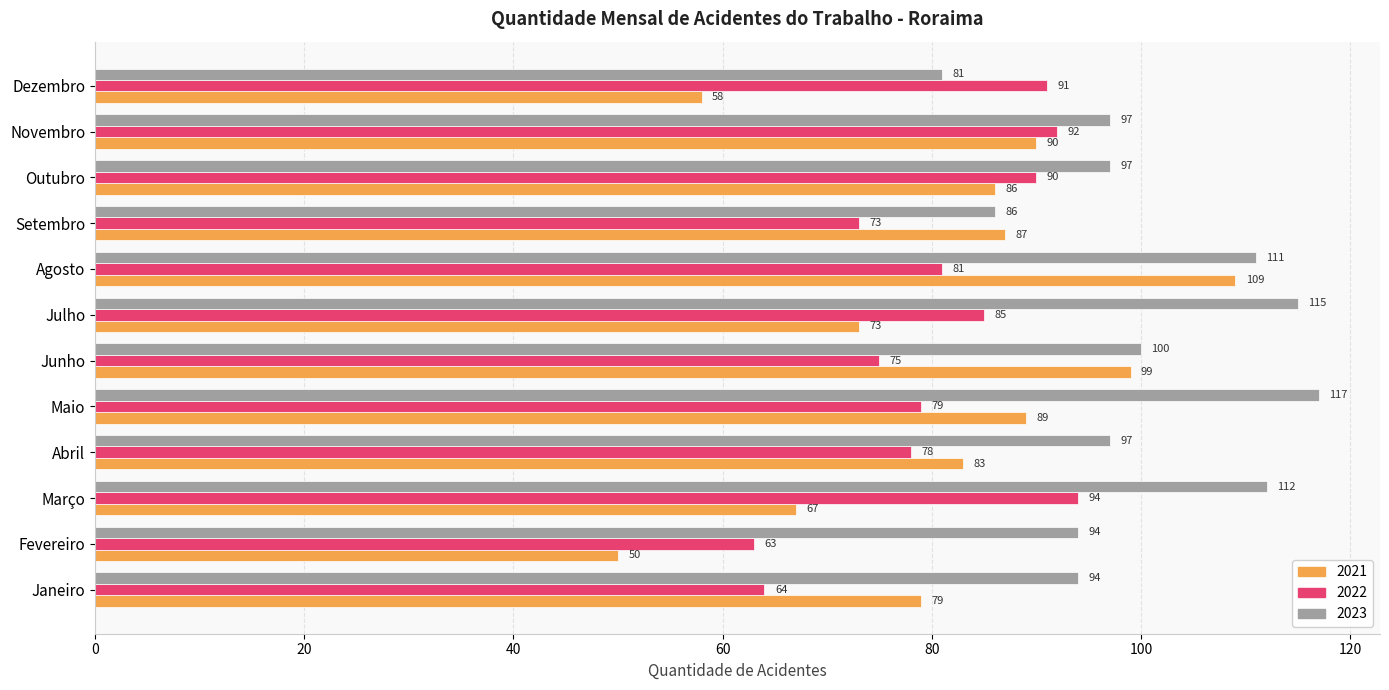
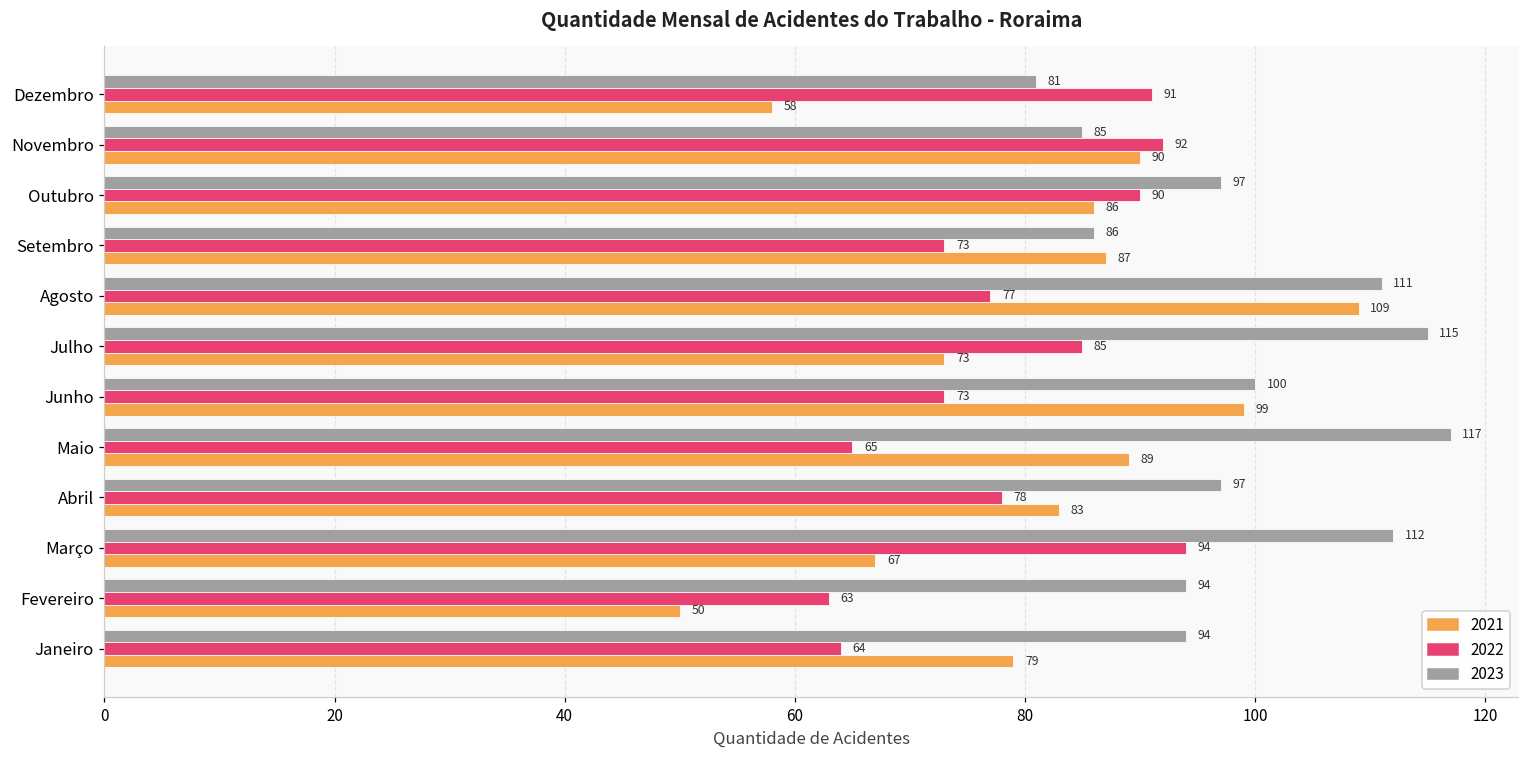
  {
    "2021": {
      "Dezembro": 58,
      "Novembro": 90,
      "Outubro": 86,
      "Setembro": 87,
      "Agosto": 109,
      "Julho": 73,
      "Junho": 99,
      "Maio": 89,
      "Abril": 83,
      "Março": 67,
      "Fevereiro": 50,
      "Janeiro": 79
    },
    "2022": {
      "Dezembro": 91,
      "Novembro": 92,
      "Outubro": 90,
      "Setembro": 73,
-     "Agosto": 81,
+     "Agosto": 77,
      "Julho": 85,
-     "Junho": 75,
-     "Maio": 79,
+     "Junho": 73,
+     "Maio": 65,
      "Abril": 78,
      "Março": 94,
      "Fevereiro": 63,
      "Janeiro": 64
    },
    "2023": {
      "Dezembro": 81,
-     "Novembro": 97,
+     "Novembro": 85,
      "Outubro": 97,
      "Setembro": 86,
      "Agosto": 111,
      "Julho": 115,
      "Junho": 100,
      "Maio": 117,
      "Abril": 97,
      "Março": 112,
      "Fevereiro": 94,
      "Janeiro": 94
    }
  }
